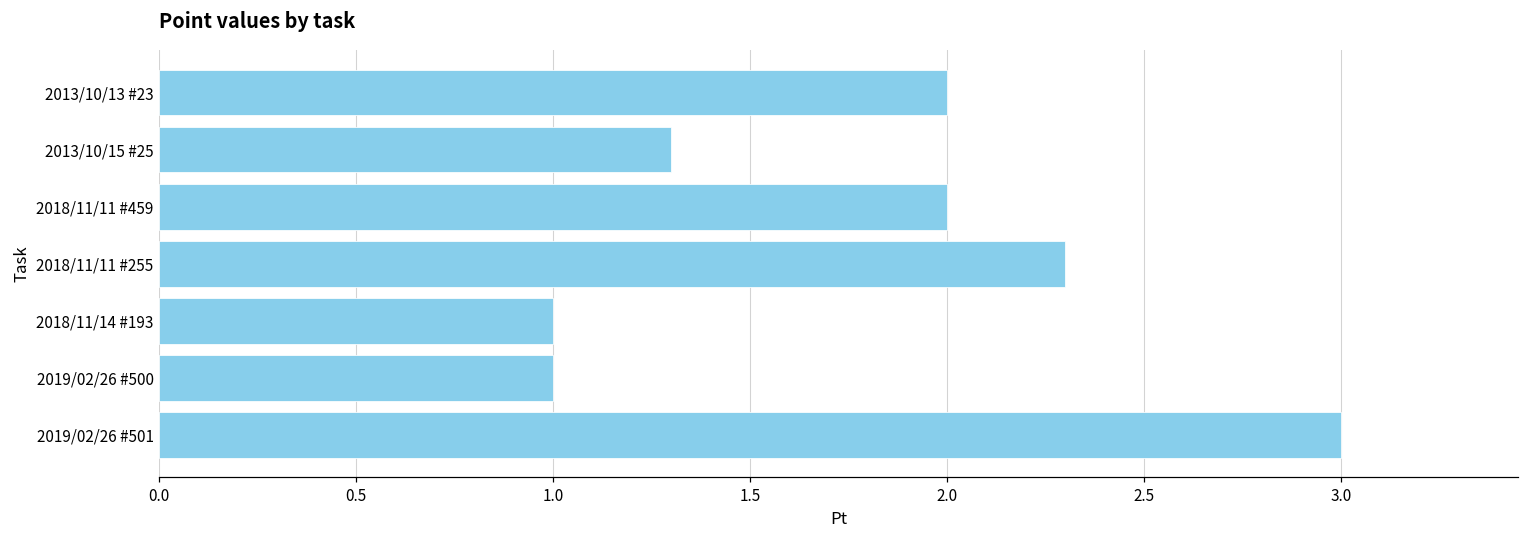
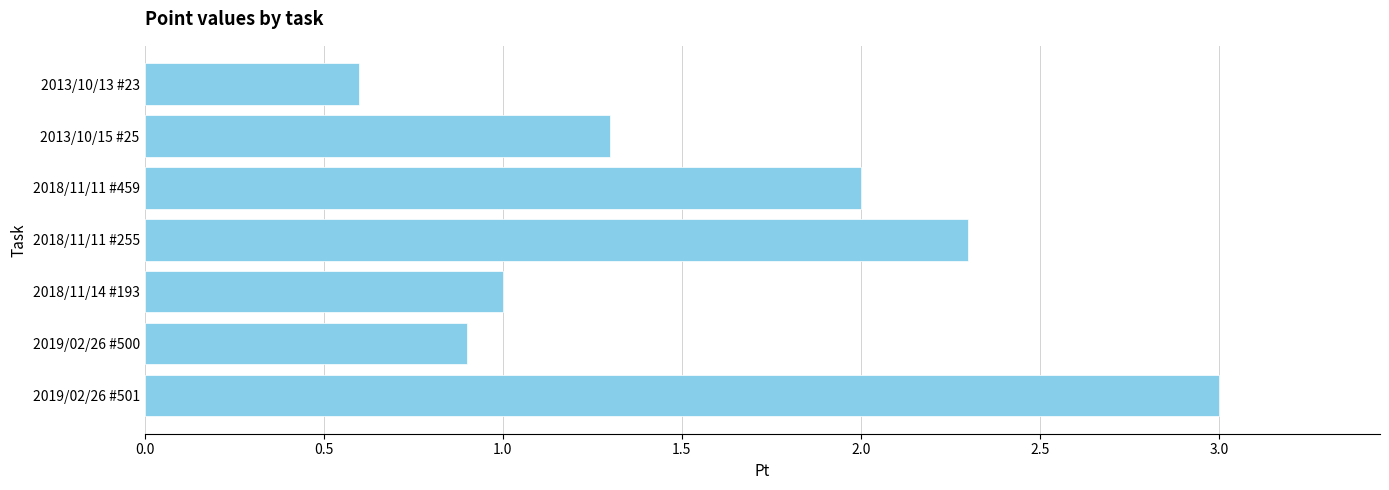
  {
-   "2013/10/13 #23": 2.0,
+   "2013/10/13 #23": 0.6,
    "2013/10/15 #25": 1.3,
    "2018/11/11 #459": 2.0,
    "2018/11/11 #255": 2.3,
    "2018/11/14 #193": 1.0,
-   "2019/02/26 #500": 1.0,
+   "2019/02/26 #500": 0.9,
    "2019/02/26 #501": 3.0
  }
